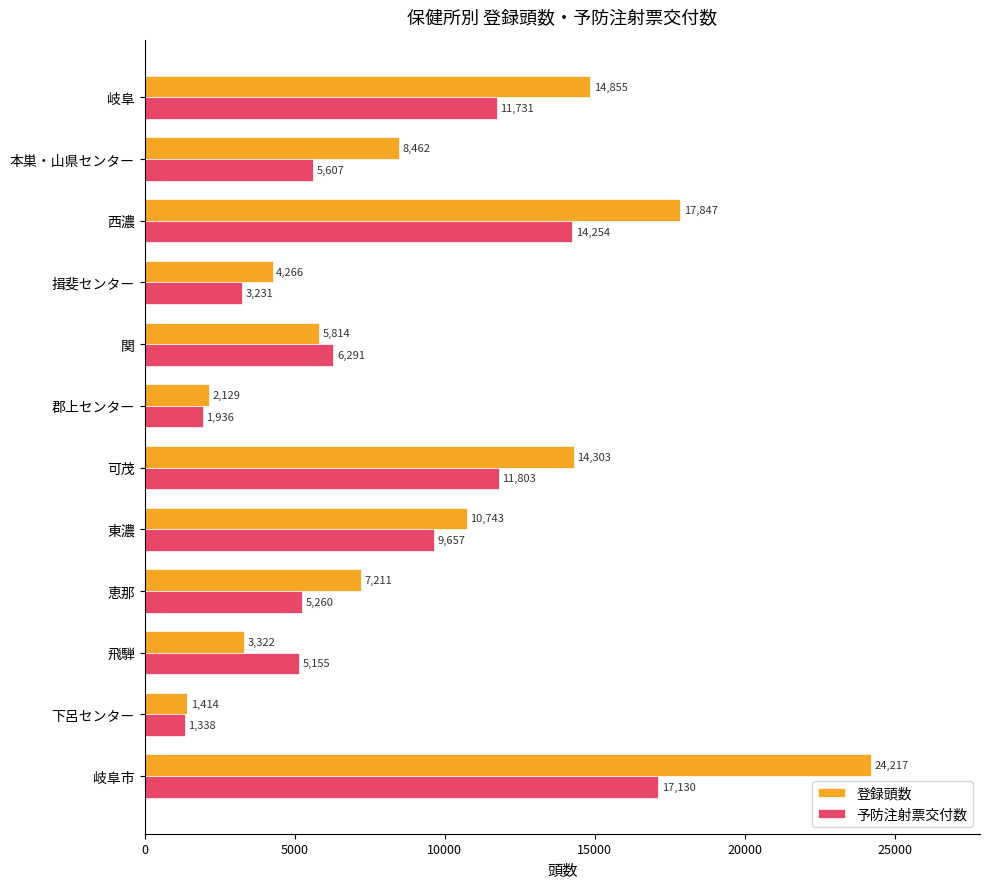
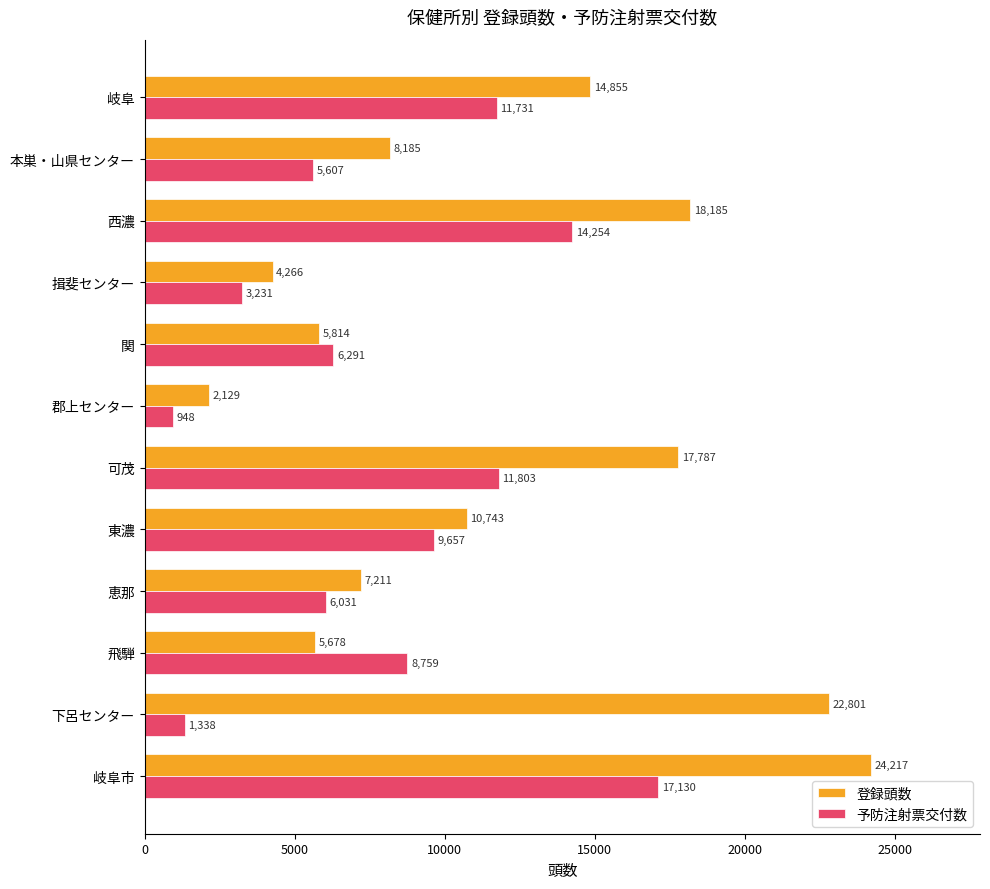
  {
    "登録頭数": {
      "岐阜": "14,855",
-     "本巣・山県センター": "8,462",
-     "西濃": "17,847",
+     "本巣・山県センター": "8,185",
+     "西濃": "18,185",
      "揖斐センター": "4,266",
      "関": "5,814",
      "郡上センター": "2,129",
-     "可茂": "14,303",
+     "可茂": "17,787",
      "東濃": "10,743",
      "恵那": "7,211",
-     "飛騨": "3,322",
-     "下呂センター": "1,414",
+     "飛騨": "5,678",
+     "下呂センター": "22,801",
      "岐阜市": "24,217"
    },
    "予防注射票交付数": {
      "岐阜": "11,731",
      "本巣・山県センター": "5,607",
      "西濃": "14,254",
      "揖斐センター": "3,231",
      "関": "6,291",
-     "郡上センター": "1,936",
+     "郡上センター": "948",
      "可茂": "11,803",
      "東濃": "9,657",
-     "恵那": "5,260",
-     "飛騨": "5,155",
+     "恵那": "6,031",
+     "飛騨": "8,759",
      "下呂センター": "1,338",
      "岐阜市": "17,130"
    }
  }
